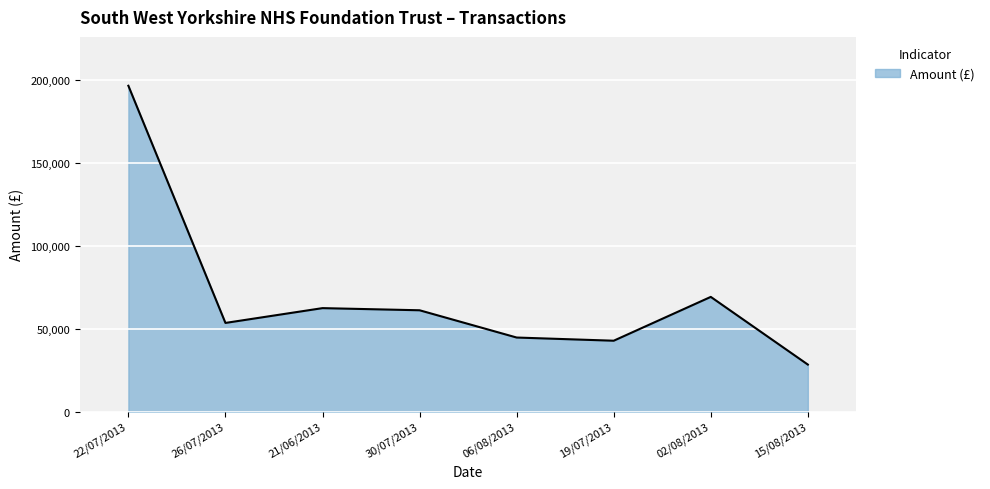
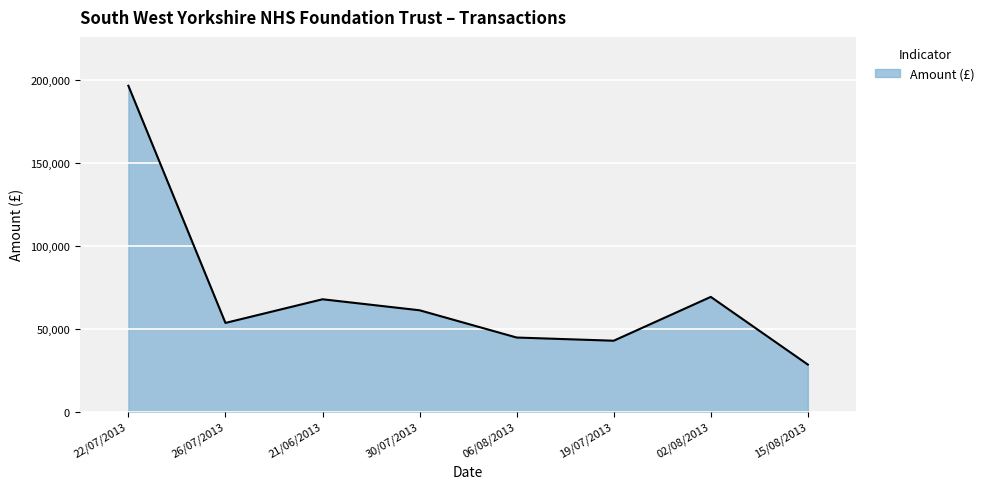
  {
    "22/07/2013": "196,000",
    "26/07/2013": "53,000",
-   "21/06/2013": "62,000",
+   "21/06/2013": "68,000",
    "30/07/2013": "61,000",
    "06/08/2013": "45,000",
    "19/07/2013": "43,000",
    "02/08/2013": "69,000",
    "15/08/2013": "28,000"
  }
